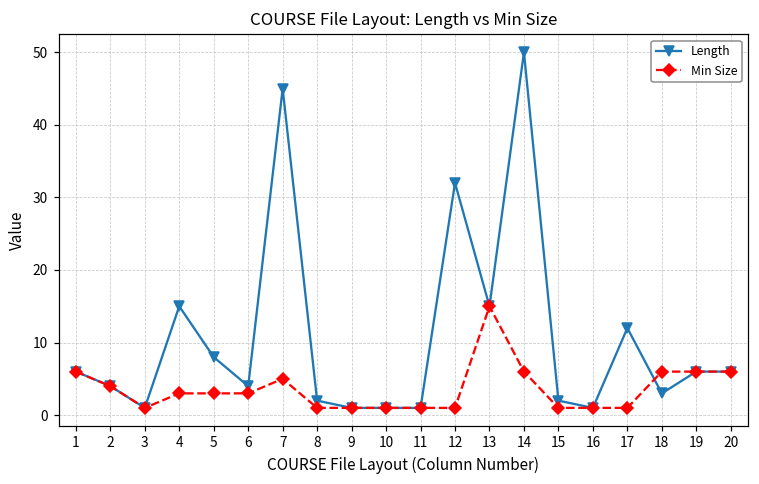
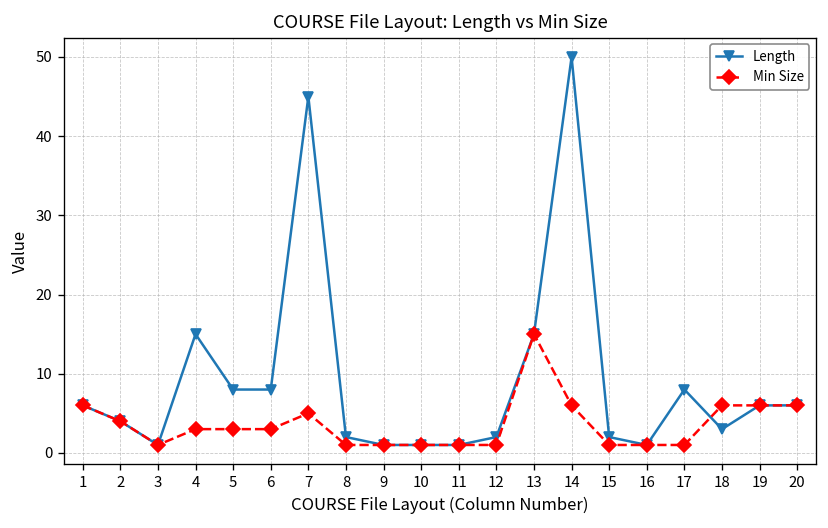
  {
    "Length": {
      "4": 15,
      "5": 8,
-     "6": 4,
+     "6": 8,
      "7": 45,
      "8": 2,
-     "12": 32,
+     "12": 2,
      "14": 50,
      "15": 2,
-     "17": 12,
+     "17": 8,
      "18": 3
    },
    "Min Size": {
      "4": 3,
      "5": 3,
      "6": 3,
      "7": 5,
      "8": 1,
      "12": 1,
      "14": 6,
      "15": 1,
      "17": 1,
      "18": 6
    }
  }
